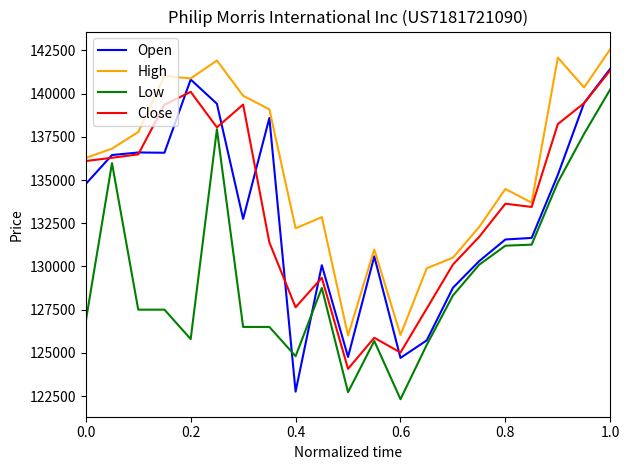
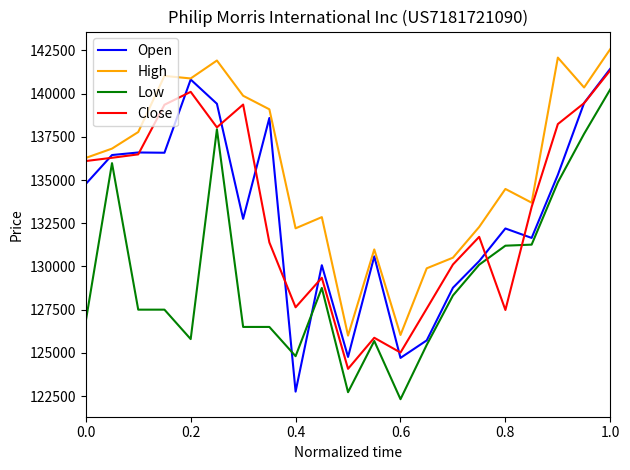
  {
    "Open": {
      "0.0": 134800,
      "0.4": 122800,
      "0.6": 124700,
-     "0.8": 131600
+     "0.8": 132200
    },
    "High": {
      "0.0": 136300,
      "0.4": 132200,
      "0.6": 126000,
      "0.8": 134500,
      "1.0": 142600
    },
    "Low": {
      "0.0": 126800,
      "0.2": 125800,
      "0.4": 124800,
      "0.6": 122300,
      "0.8": 131200,
      "1.0": 140300
    },
    "Close": {
      "0.0": 136100,
      "0.2": 140100,
      "0.4": 127600,
      "0.6": 125000,
-     "0.8": 133600
+     "0.8": 127500
    }
  }
